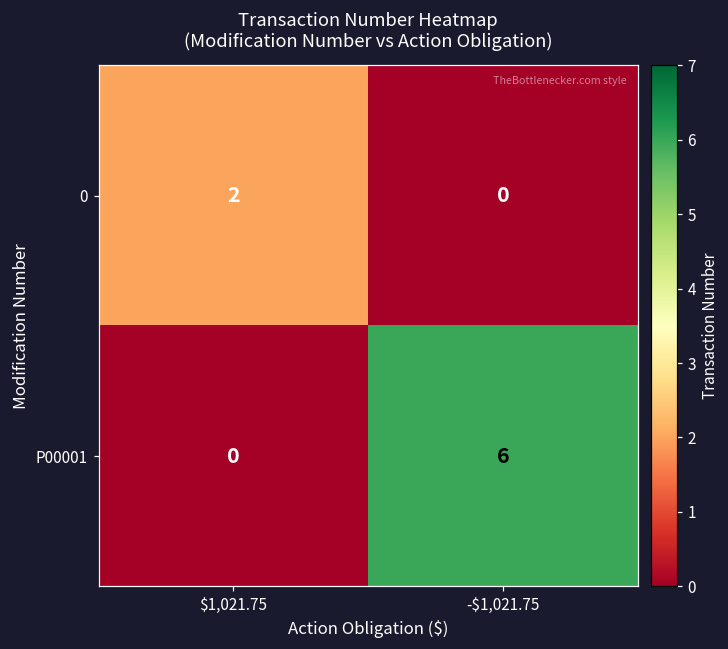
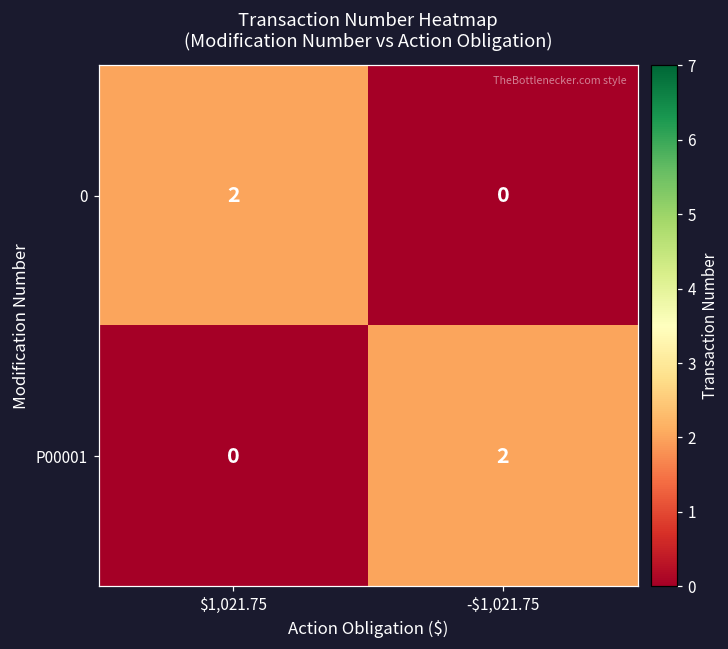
  {
    "0": {
      "$1,021.75": 2
    },
    "P00001": {
      "$1,021.75": 0,
-     "-$1,021.75": 6
+     "-$1,021.75": 2
    }
  }
